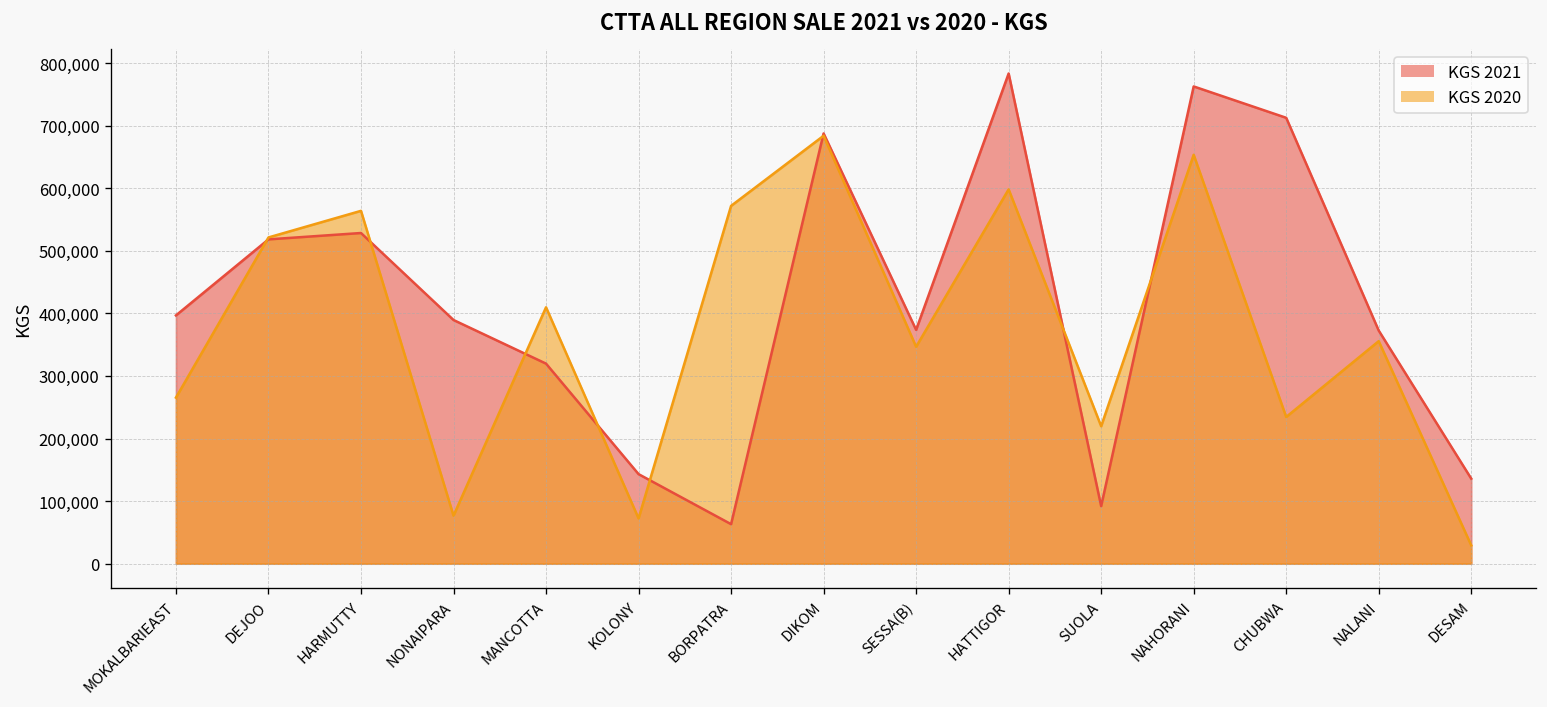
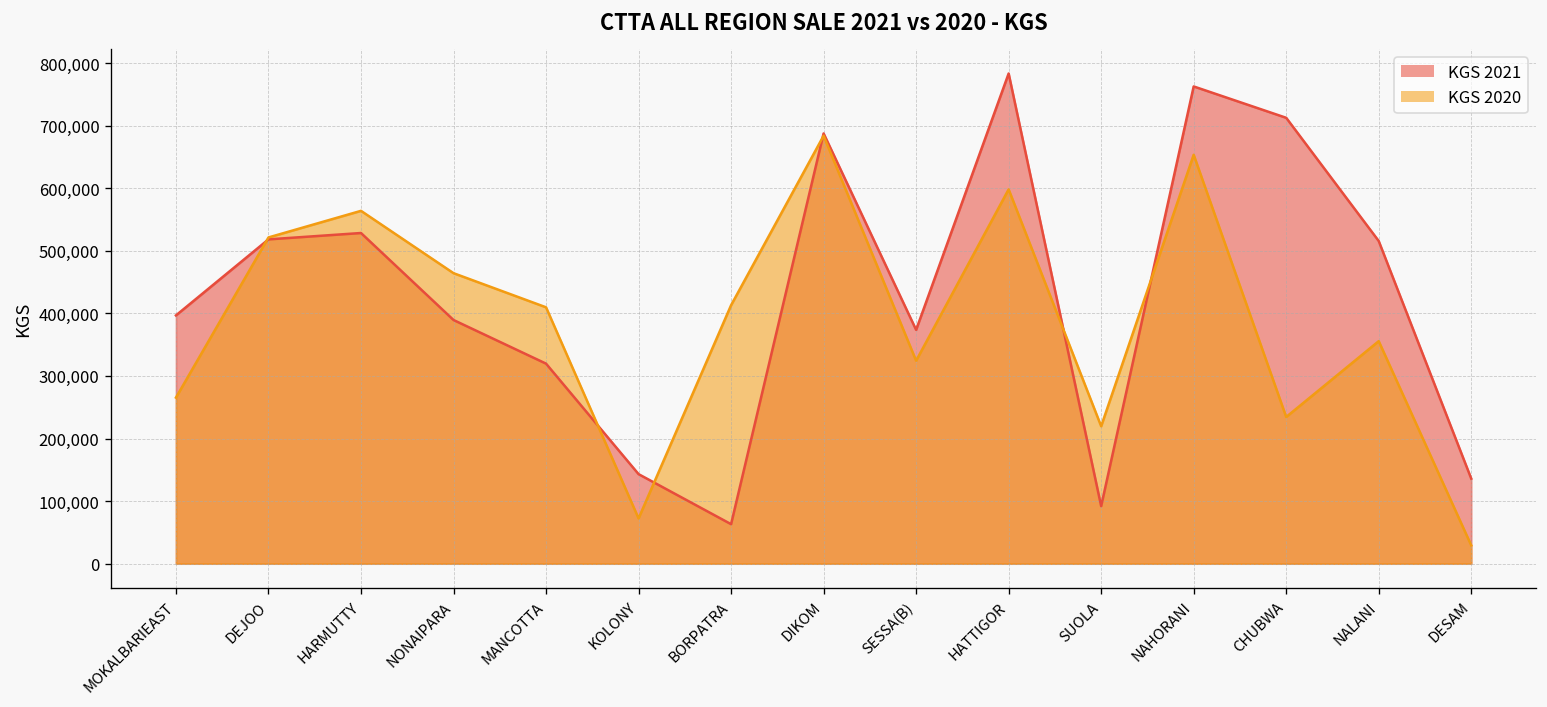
  {
    "KGS 2021": {
      "MOKALBARIEAST": "400,000",
      "HARMUTTY": "530,000",
      "NONAIPARA": "390,000",
      "MANCOTTA": "320,000",
      "KOLONY": "140,000",
      "BORPATRA": "60,000",
      "SESSA(B)": "370,000",
      "HATTIGOR": "780,000",
      "SUOLA": "90,000",
      "NAHORANI": "760,000",
      "CHUBWA": "710,000",
-     "NALANI": "370,000",
+     "NALANI": "520,000",
      "DESAM": "140,000"
    },
    "KGS 2020": {
      "MOKALBARIEAST": "270,000",
      "HARMUTTY": "560,000",
-     "NONAIPARA": "80,000",
+     "NONAIPARA": "460,000",
      "MANCOTTA": "410,000",
      "KOLONY": "70,000",
-     "BORPATRA": "570,000",
-     "SESSA(B)": "350,000",
+     "BORPATRA": "410,000",
+     "SESSA(B)": "320,000",
      "HATTIGOR": "600,000",
      "SUOLA": "220,000",
      "NAHORANI": "650,000",
      "CHUBWA": "230,000",
      "NALANI": "360,000",
      "DESAM": "30,000"
    }
  }
